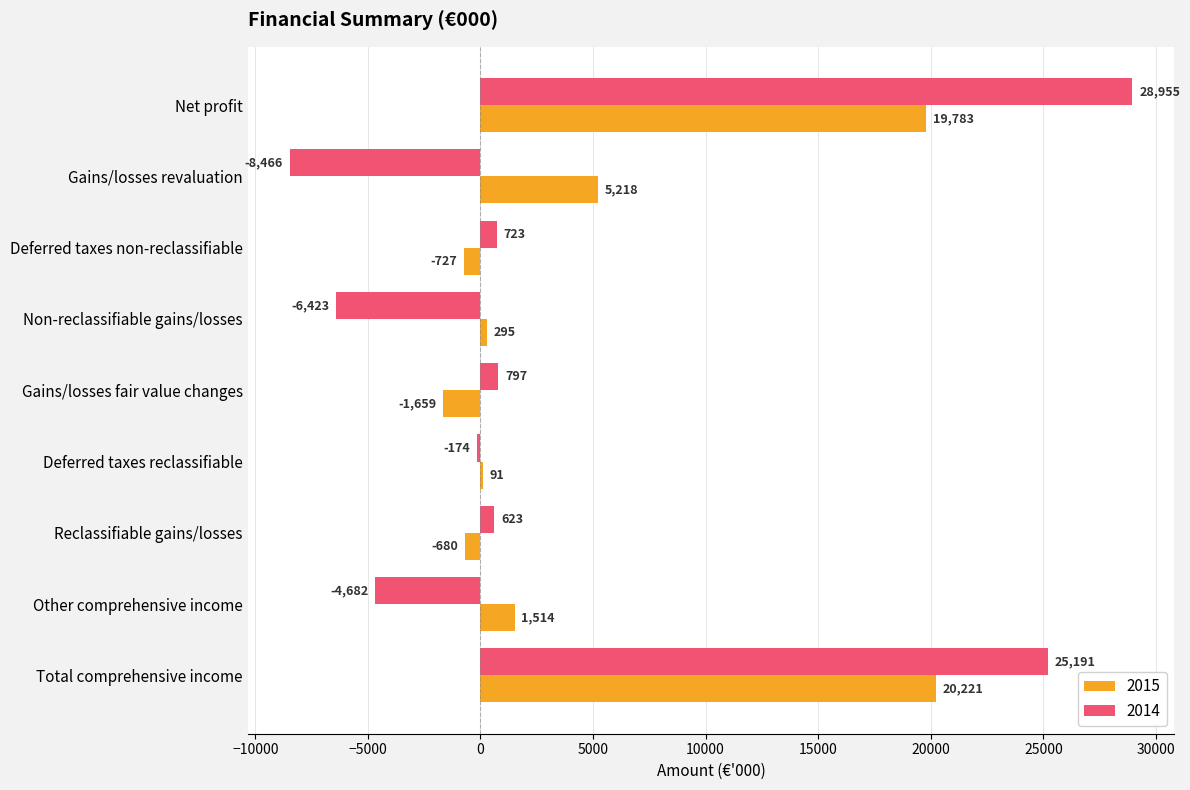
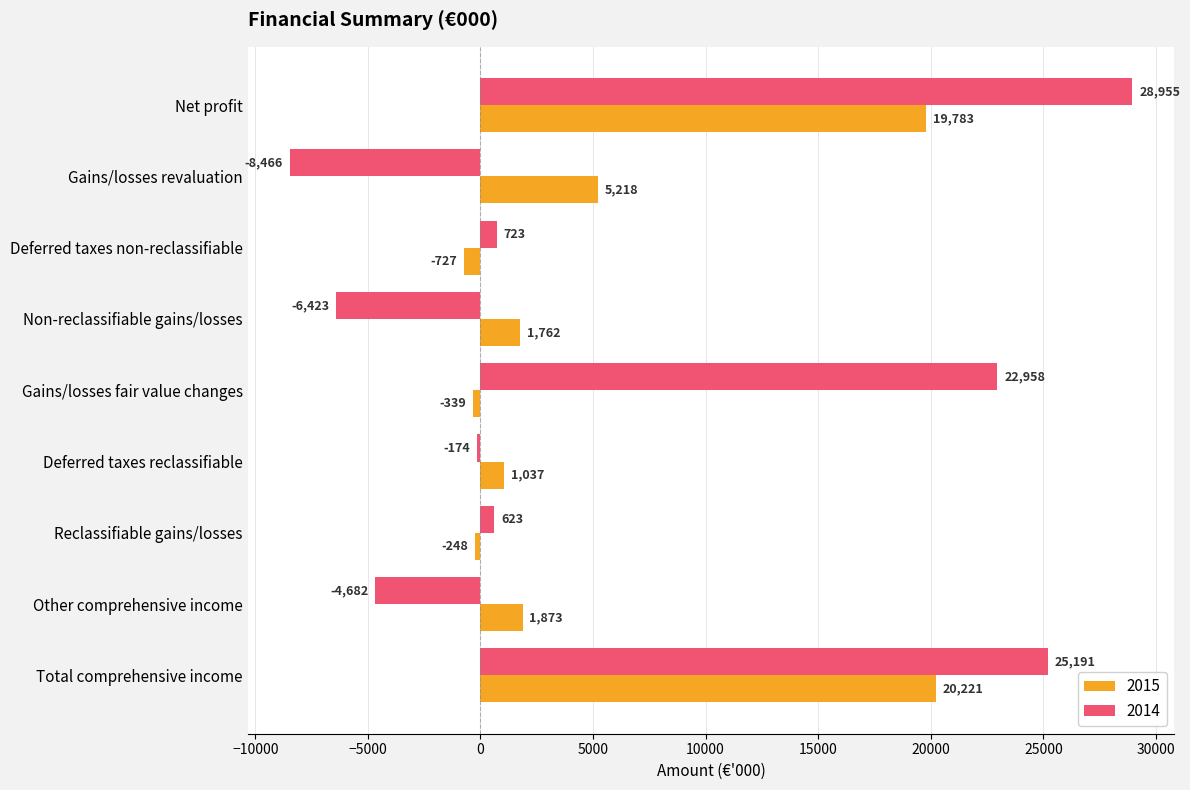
  {
    "2015": {
      "Net profit": "19,783",
      "Gains/losses revaluation": "5,218",
      "Deferred taxes non-reclassifiable": "-727",
-     "Non-reclassifiable gains/losses": "295",
-     "Gains/losses fair value changes": "-1,659",
-     "Deferred taxes reclassifiable": "91",
-     "Reclassifiable gains/losses": "-680",
-     "Other comprehensive income": "1,514",
+     "Non-reclassifiable gains/losses": "1,762",
+     "Gains/losses fair value changes": "-339",
+     "Deferred taxes reclassifiable": "1,037",
+     "Reclassifiable gains/losses": "-248",
+     "Other comprehensive income": "1,873",
      "Total comprehensive income": "20,221"
    },
    "2014": {
      "Net profit": "28,955",
      "Gains/losses revaluation": "-8,466",
      "Deferred taxes non-reclassifiable": "723",
      "Non-reclassifiable gains/losses": "-6,423",
-     "Gains/losses fair value changes": "797",
+     "Gains/losses fair value changes": "22,958",
      "Deferred taxes reclassifiable": "-174",
      "Reclassifiable gains/losses": "623",
      "Other comprehensive income": "-4,682",
      "Total comprehensive income": "25,191"
    }
  }
